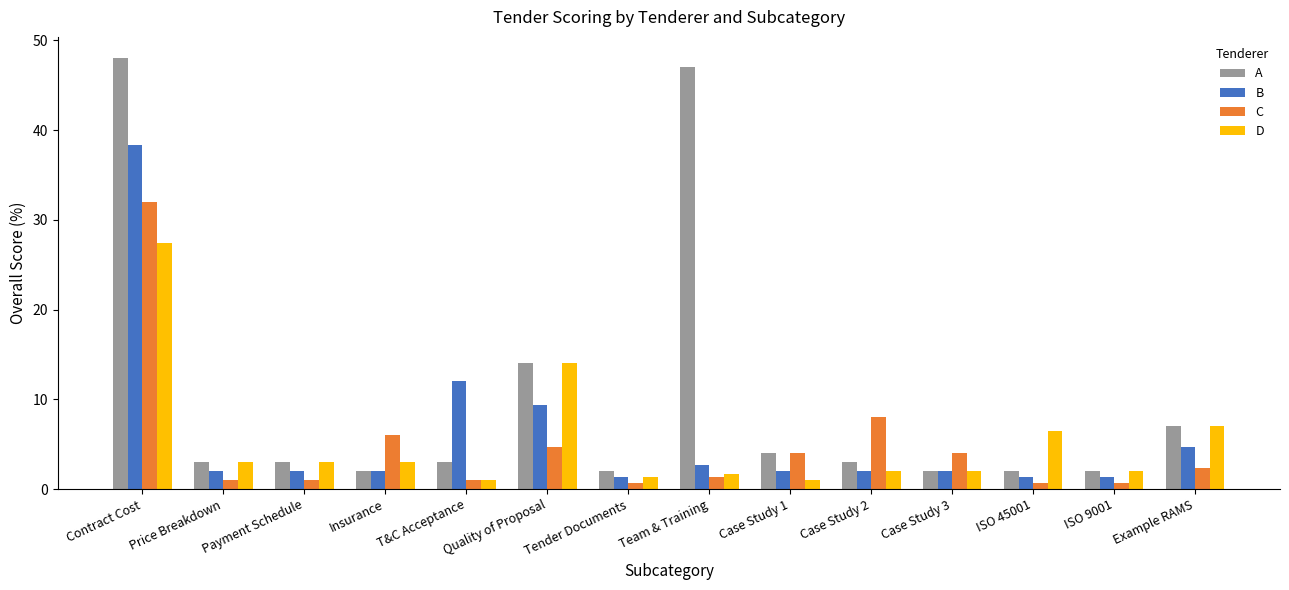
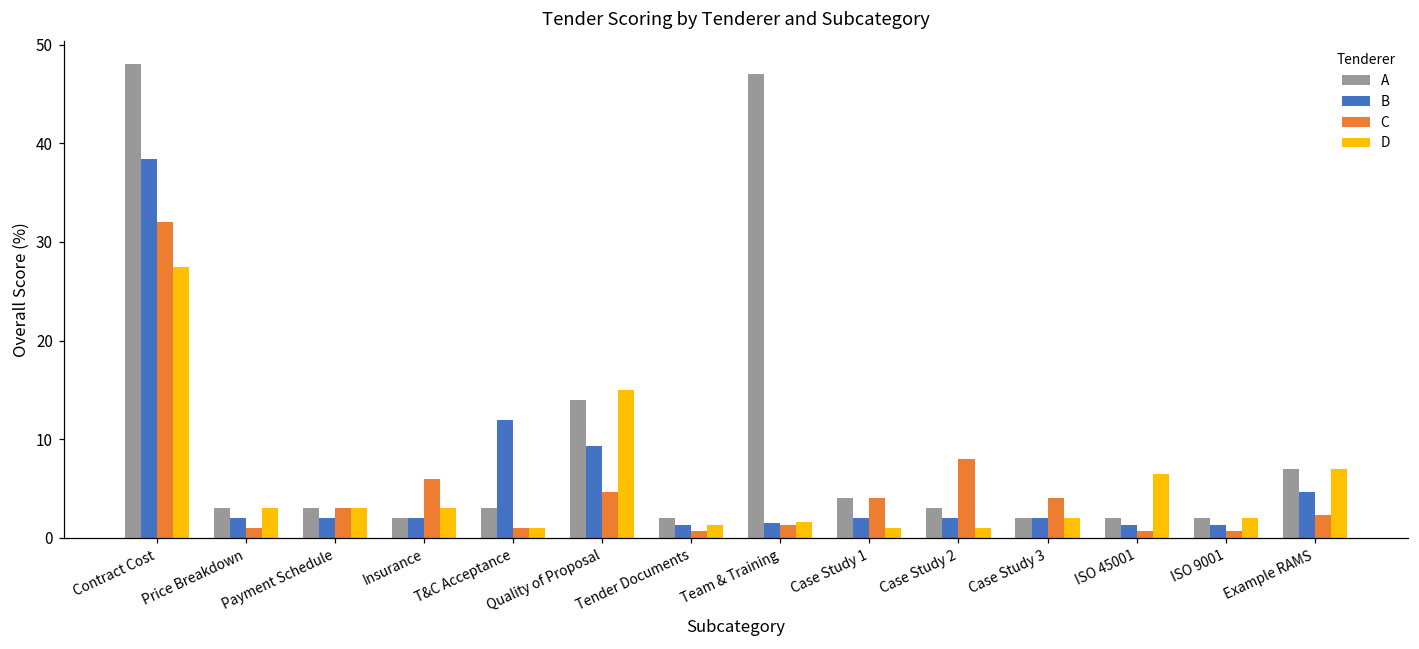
  {
    "A": {
      "Contract Cost": 48,
      "Price Breakdown": 3,
      "Payment Schedule": 3,
      "Insurance": 2,
      "T&C Acceptance": 3,
      "Quality of Proposal": 14,
      "Tender Documents": 2,
      "Team & Training": 47,
      "Case Study 1": 4,
      "Case Study 2": 3,
      "Case Study 3": 2,
      "ISO 45001": 2,
      "ISO 9001": 2,
      "Example RAMS": 7
    },
    "B": {
      "Contract Cost": 38,
      "Price Breakdown": 2,
      "Payment Schedule": 2,
      "Insurance": 2,
      "T&C Acceptance": 12,
      "Quality of Proposal": 9,
      "Tender Documents": 1,
-     "Team & Training": 3,
+     "Team & Training": 2,
      "Case Study 1": 2,
      "Case Study 2": 2,
      "Case Study 3": 2,
      "ISO 45001": 1,
      "ISO 9001": 1,
      "Example RAMS": 5
    },
    "C": {
      "Contract Cost": 32,
      "Price Breakdown": 1,
-     "Payment Schedule": 1,
+     "Payment Schedule": 3,
      "Insurance": 6,
      "T&C Acceptance": 1,
      "Quality of Proposal": 5,
      "Tender Documents": 1,
      "Team & Training": 1,
      "Case Study 1": 4,
      "Case Study 2": 8,
      "Case Study 3": 4,
      "ISO 45001": 1,
      "ISO 9001": 1,
      "Example RAMS": 2
    },
    "D": {
      "Contract Cost": 27,
      "Price Breakdown": 3,
      "Payment Schedule": 3,
      "Insurance": 3,
      "T&C Acceptance": 1,
-     "Quality of Proposal": 14,
+     "Quality of Proposal": 15,
      "Tender Documents": 1,
      "Team & Training": 2,
      "Case Study 1": 1,
-     "Case Study 2": 2,
+     "Case Study 2": 1,
      "Case Study 3": 2,
      "ISO 45001": 6,
      "ISO 9001": 2,
      "Example RAMS": 7
    }
  }
